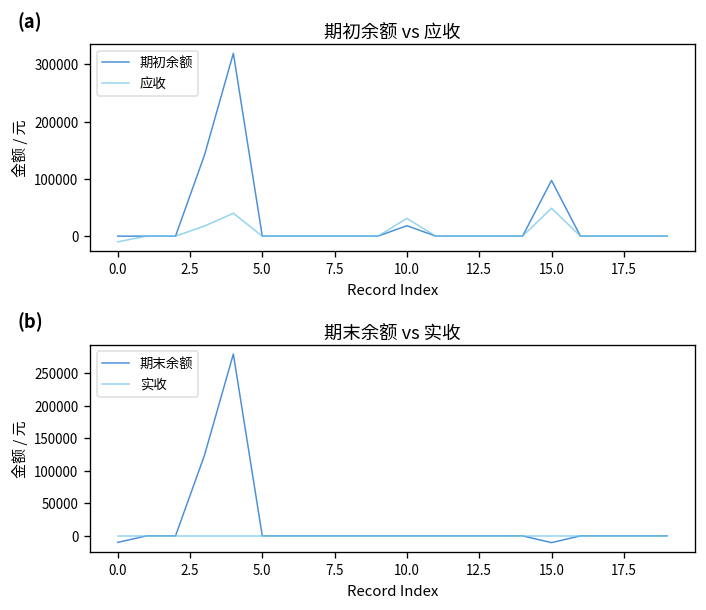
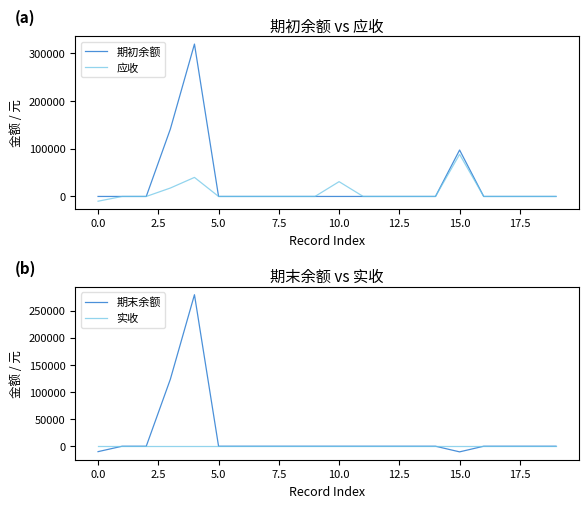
  {
    "期初余额 vs 应收": {
      "期初余额": {
        "0.0": 0,
-       "10.0": 20000,
+       "10.0": 0,
        "15.0": 100000
      },
      "应收": {
        "0.0": -10000,
        "10.0": 30000,
-       "15.0": 50000
+       "15.0": 90000
      }
    },
    "期末余额 vs 实收": {
      "期末余额": {
        "0.0": -10000,
        "15.0": -10000
      },
      "实收": {
        "0.0": 0,
        "15.0": 0
      }
    }
  }
